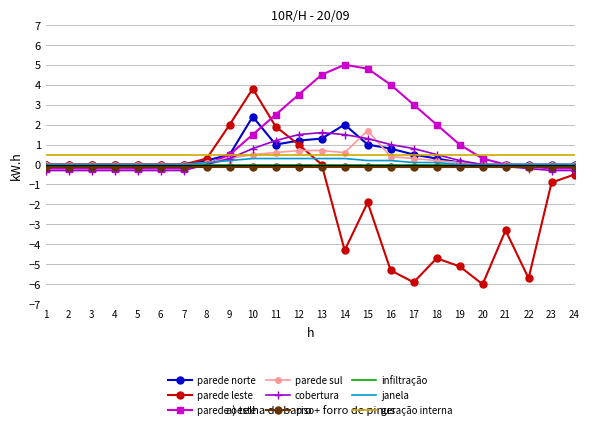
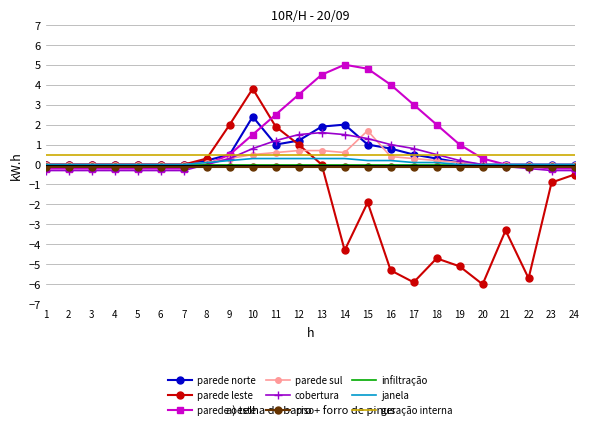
  {
    "parede norte": {
      "10": 2.4,
      "11": 1.0,
      "12": 1.2,
-     "13": 1.3,
+     "13": 1.9,
      "14": 2.0,
      "15": 1.0,
      "16": 0.8
    },
    "parede leste": {
      "9": 2.0,
      "10": 3.8,
      "11": 1.9,
      "12": 1.0,
      "14": -4.3,
      "15": -1.9,
      "16": -5.3,
      "17": -5.9,
      "18": -4.7,
      "19": -5.1,
      "20": -6.0,
      "21": -3.3,
      "22": -5.7,
      "23": -0.9,
      "24": -0.5
    },
    "parede sul": {
      "12": 0.7,
      "13": 0.7,
      "15": 1.7,
      "17": 0.3
    },
    "janela": {
      "10": 0.3,
      "11": 0.3,
      "12": 0.3,
      "13": 0.3,
      "14": 0.3,
      "15": 0.2,
      "16": 0.2
    },
    "geração interna": {
      "1": 0.5,
      "2": 0.5,
      "3": 0.5,
      "4": 0.5,
      "5": 0.5,
      "6": 0.5,
      "7": 0.5,
      "8": 0.5,
      "12": 0.5,
      "13": 0.5,
      "15": 0.5,
      "19": 0.5,
      "20": 0.5,
      "21": 0.5,
      "22": 0.5,
      "23": 0.5,
      "24": 0.5
    }
  }
